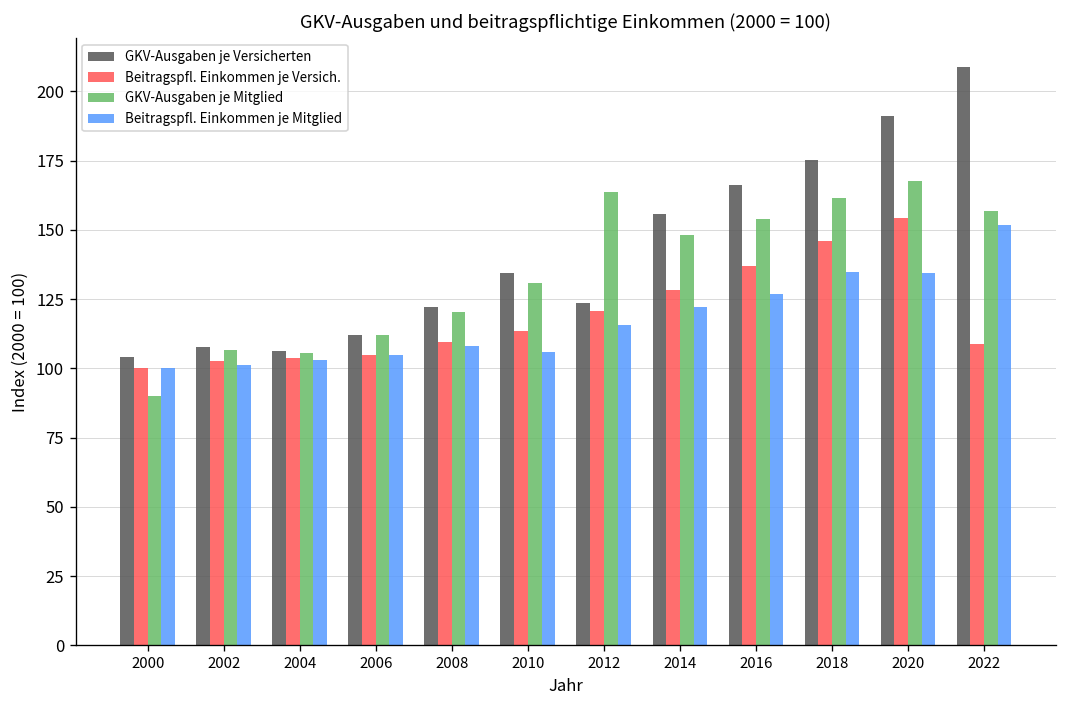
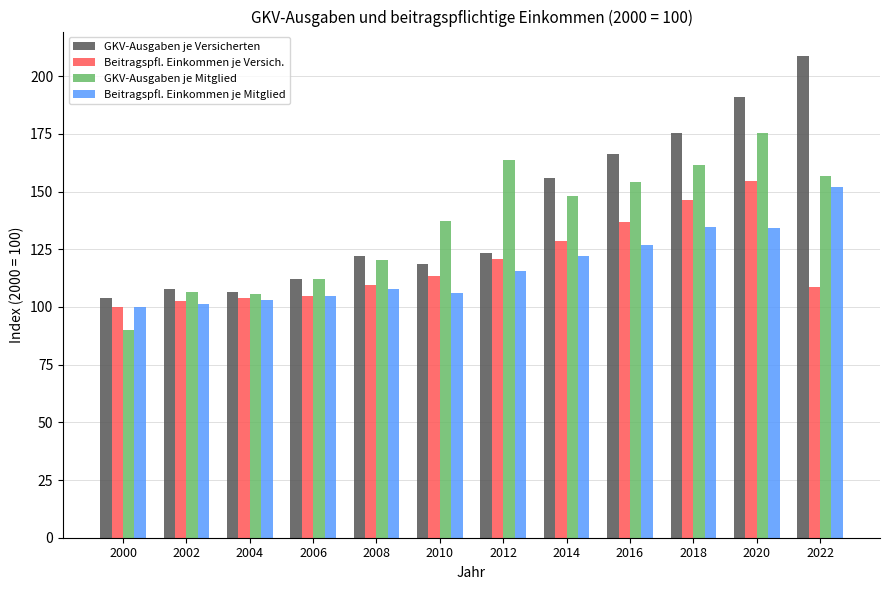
  {
    "GKV-Ausgaben je Versicherten": {
      "2000": 104,
      "2002": 108,
      "2004": 106,
      "2006": 112,
      "2008": 122,
-     "2010": 134,
+     "2010": 119,
      "2012": 124,
      "2014": 156,
      "2016": 166,
      "2018": 175,
      "2020": 191,
      "2022": 209
    },
    "Beitragspfl. Einkommen je Versich.": {
      "2000": 100,
      "2002": 103,
      "2004": 104,
      "2006": 105,
      "2008": 110,
      "2010": 114,
      "2012": 121,
      "2014": 128,
      "2016": 137,
      "2018": 146,
      "2020": 154,
      "2022": 109
    },
    "GKV-Ausgaben je Mitglied": {
      "2000": 90,
      "2002": 106,
      "2004": 106,
      "2006": 112,
      "2008": 120,
-     "2010": 131,
+     "2010": 137,
      "2012": 164,
      "2014": 148,
      "2016": 154,
      "2018": 161,
-     "2020": 168,
+     "2020": 175,
      "2022": 157
    },
    "Beitragspfl. Einkommen je Mitglied": {
      "2000": 100,
      "2002": 101,
      "2004": 103,
      "2006": 105,
      "2008": 108,
      "2010": 106,
      "2012": 116,
      "2014": 122,
      "2016": 127,
      "2018": 135,
      "2020": 134,
      "2022": 152
    }
  }
